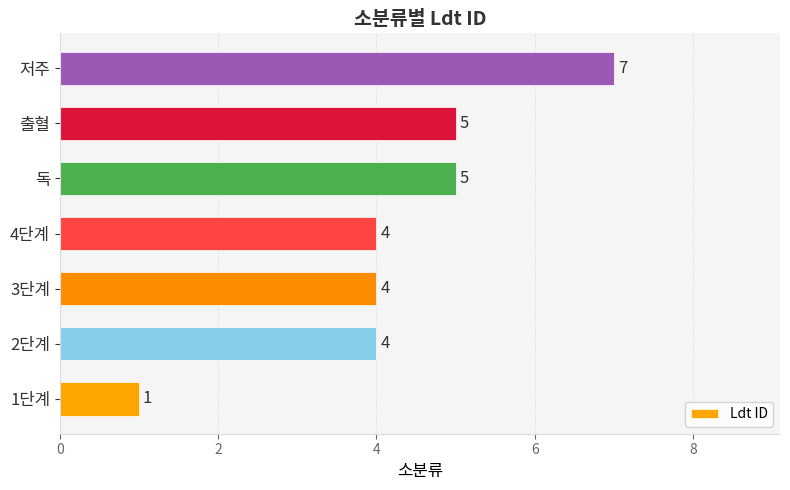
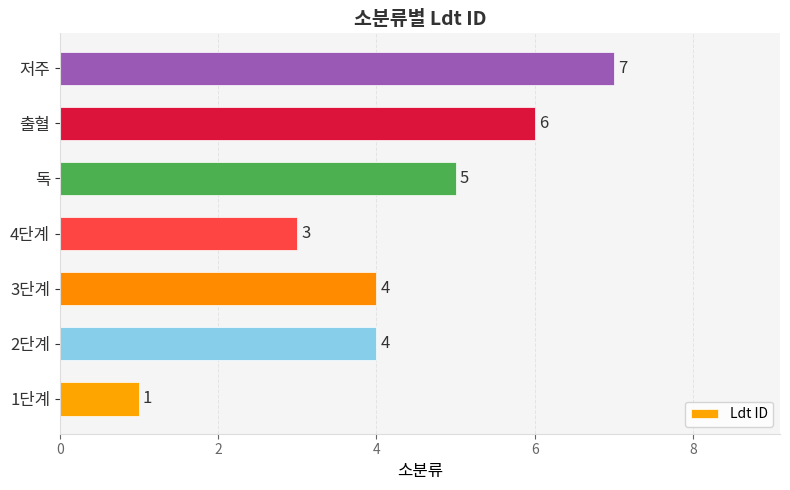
  {
    "저주": 7,
-   "출혈": 5,
+   "출혈": 6,
    "독": 5,
-   "4단계": 4,
+   "4단계": 3,
    "3단계": 4,
    "2단계": 4,
    "1단계": 1
  }
